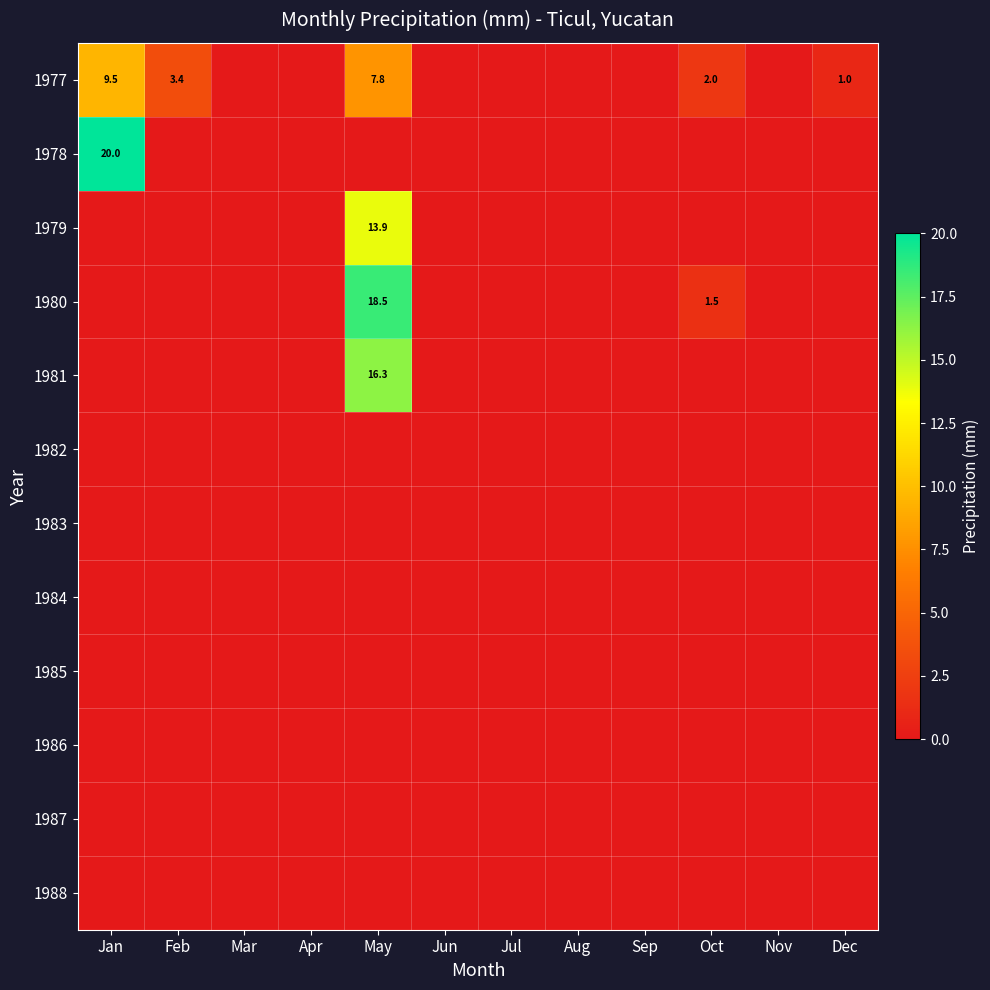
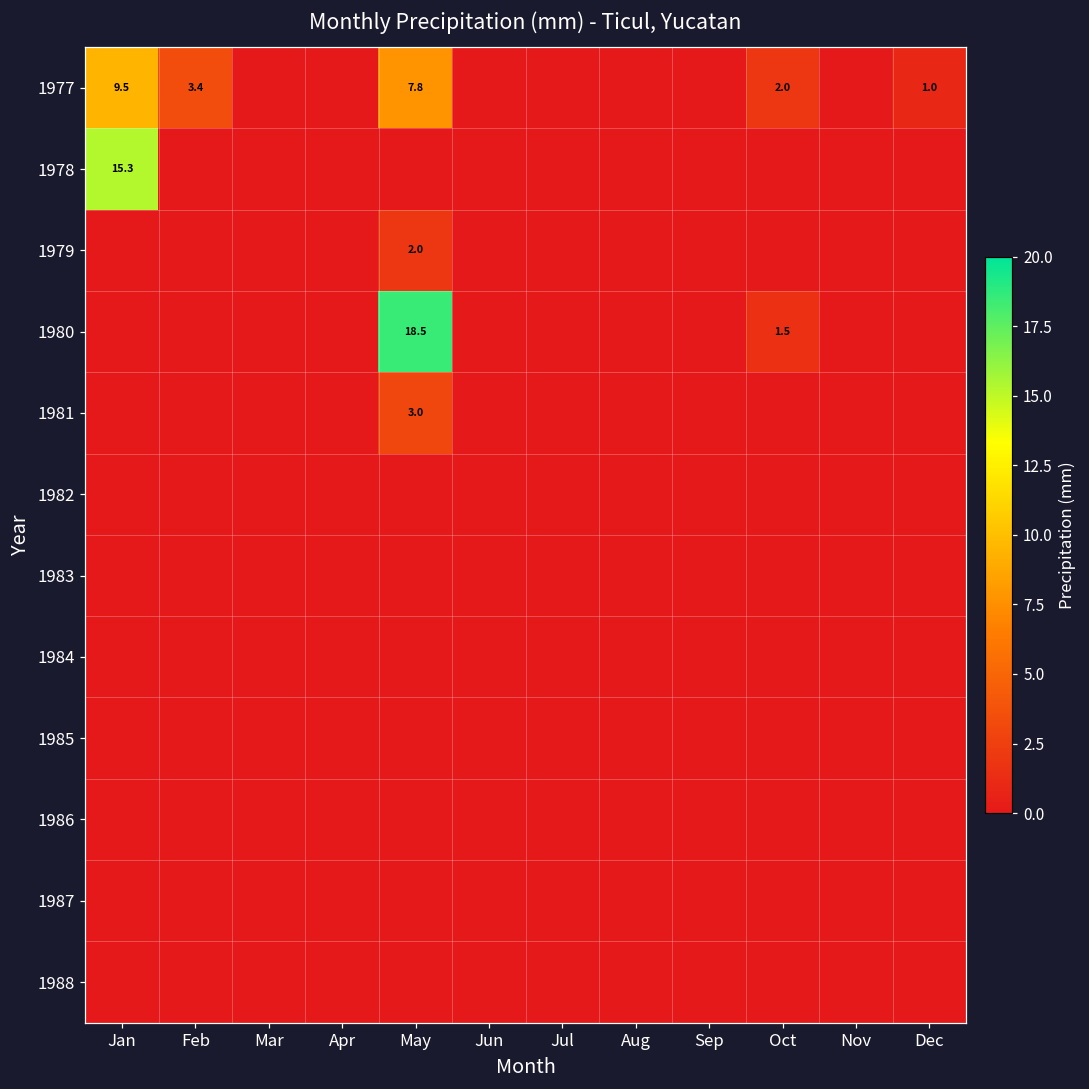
  {
    "1977": {
      "Jan": 9.5,
      "Feb": 3.4,
      "May": 7.8,
      "Oct": 2.0,
      "Dec": 1.0
    },
    "1978": {
-     "Jan": 20.0
+     "Jan": 15.3
    },
    "1979": {
-     "May": 13.9
+     "May": 2.0
    },
    "1980": {
      "May": 18.5,
      "Oct": 1.5
    },
    "1981": {
-     "May": 16.3
+     "May": 3.0
    }
  }
